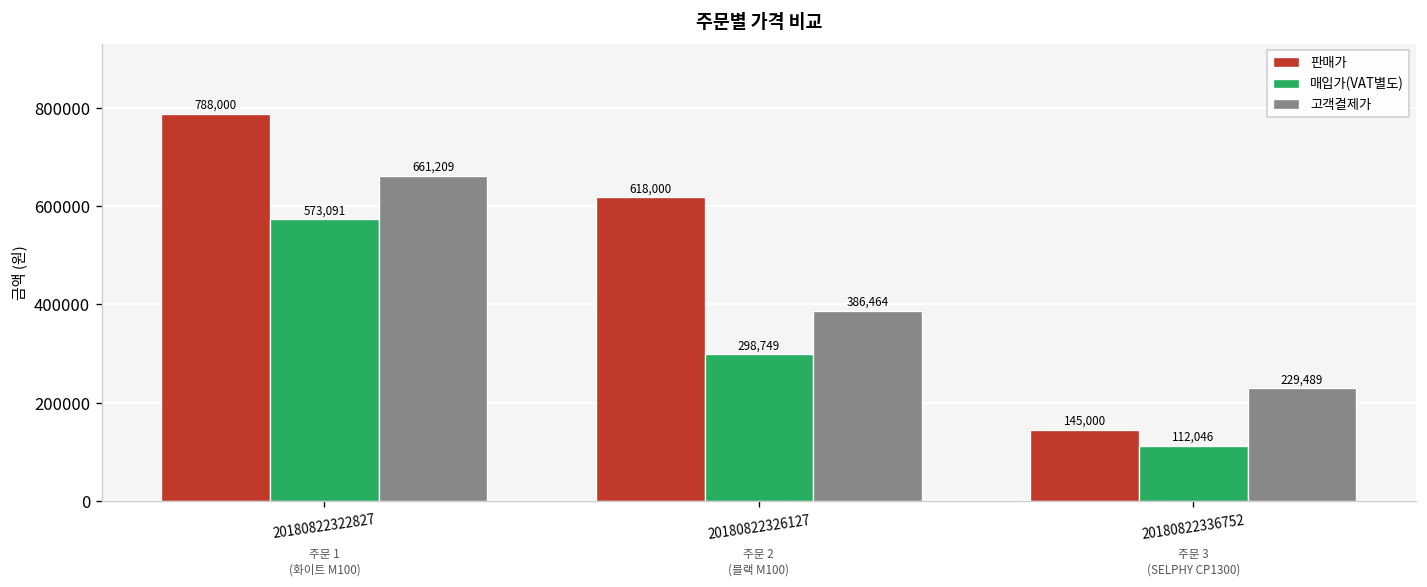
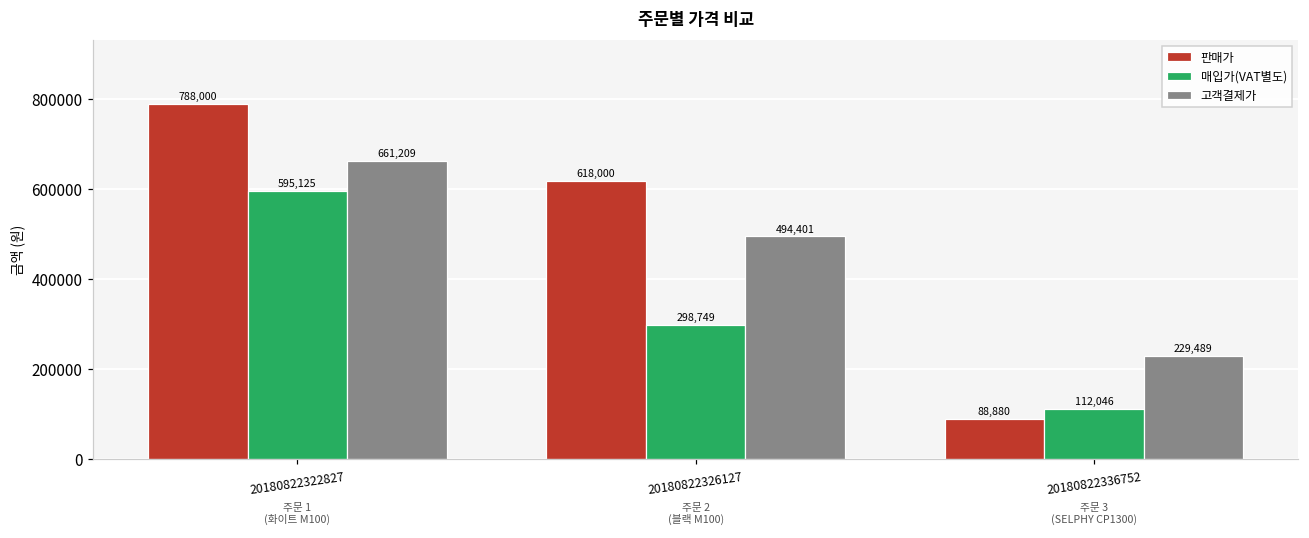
  {
    "판매가": {
      "20180822322827": "788,000",
      "20180822326127": "618,000",
-     "20180822336752": "145,000"
+     "20180822336752": "88,880"
    },
    "매입가(VAT별도)": {
-     "20180822322827": "573,091",
+     "20180822322827": "595,125",
      "20180822326127": "298,749",
      "20180822336752": "112,046"
    },
    "고객결제가": {
      "20180822322827": "661,209",
-     "20180822326127": "386,464",
+     "20180822326127": "494,401",
      "20180822336752": "229,489"
    }
  }
